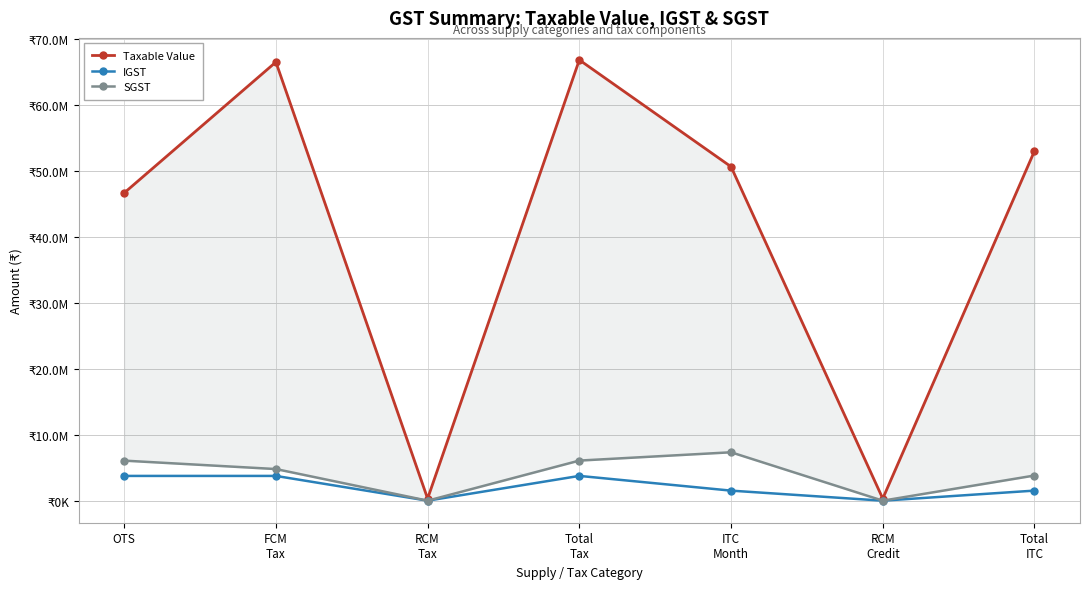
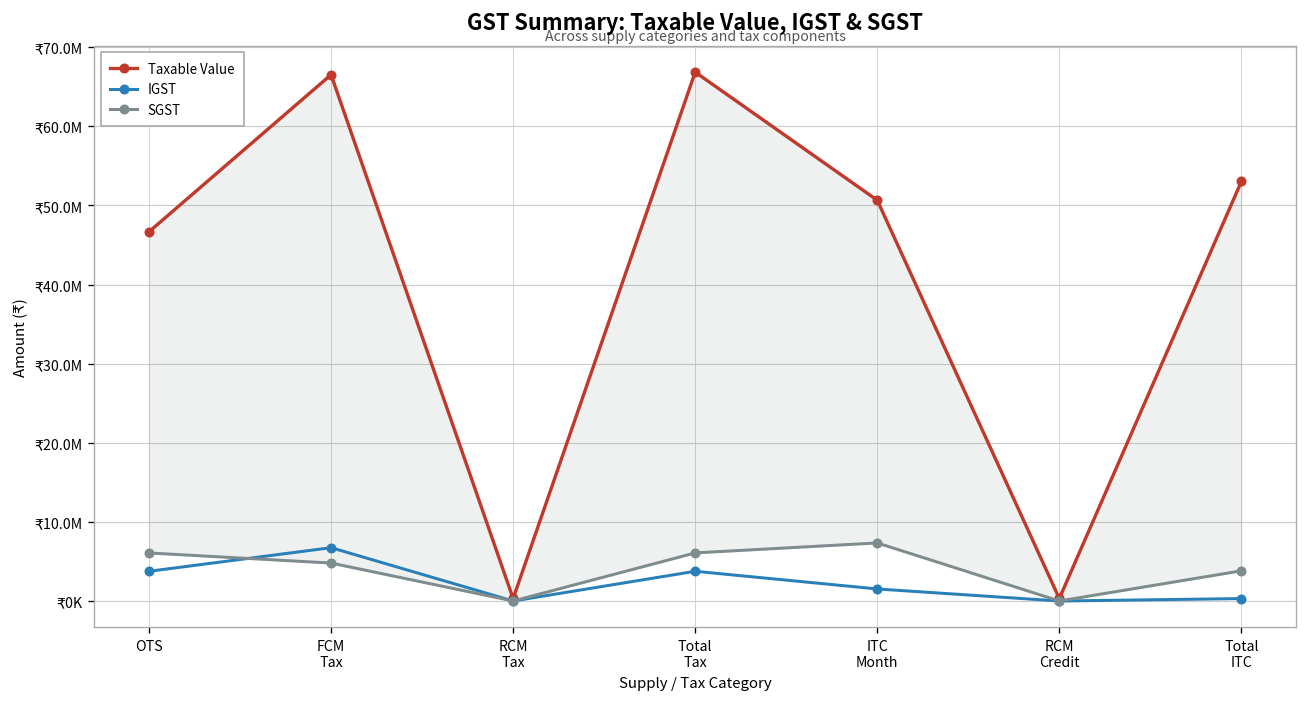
  {
    "Taxable Value": {
      "OTS": "₹47000000",
      "FCM Tax": "₹67000000",
      "Total Tax": "₹67000000",
      "ITC Month": "₹51000000",
      "Total ITC": "₹53000000"
    },
    "IGST": {
      "OTS": "₹4000000",
-     "FCM Tax": "₹4000000",
+     "FCM Tax": "₹7000000",
      "Total Tax": "₹4000000",
      "ITC Month": "₹2000000",
-     "Total ITC": "₹2000000"
+     "Total ITC": "₹0"
    },
    "SGST": {
      "OTS": "₹6000000",
      "FCM Tax": "₹5000000",
      "Total Tax": "₹6000000",
      "ITC Month": "₹7000000",
      "Total ITC": "₹4000000"
    }
  }
